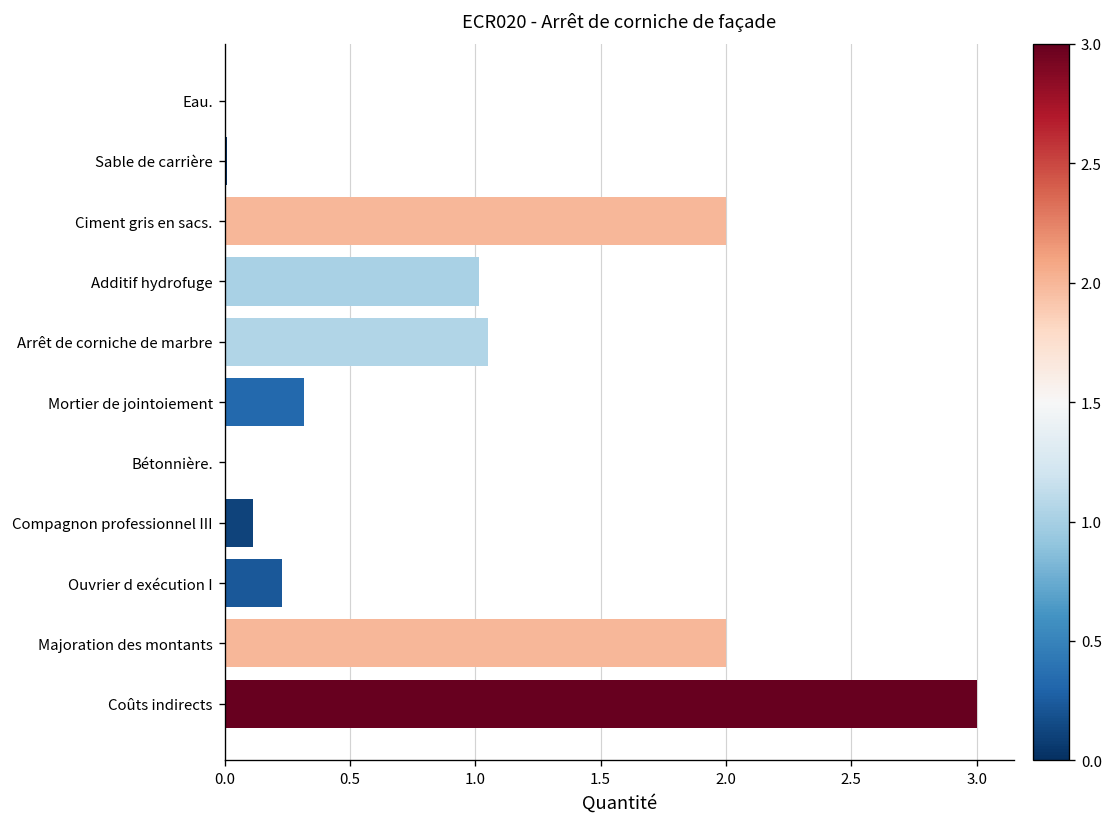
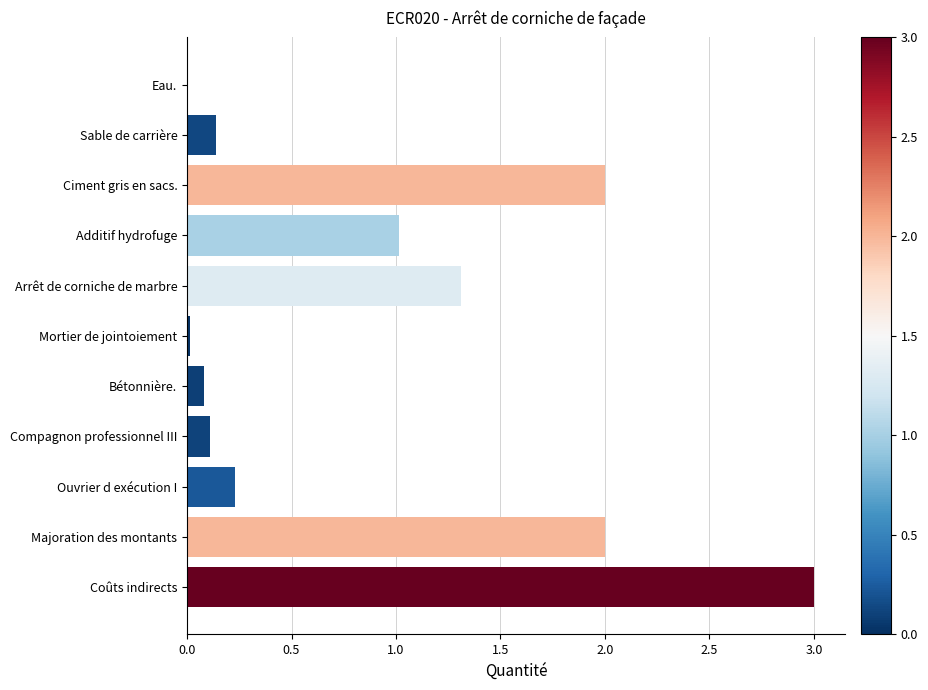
  {
-   "Sable de carrière": 0.01,
+   "Sable de carrière": 0.14,
    "Ciment gris en sacs.": 2.00,
    "Additif hydrofuge": 1.02,
-   "Arrêt de corniche de marbre": 1.05,
-   "Mortier de jointoiement": 0.32,
-   "Bétonnière.": 0.01,
+   "Arrêt de corniche de marbre": 1.31,
+   "Mortier de jointoiement": 0.02,
+   "Bétonnière.": 0.08,
    "Compagnon professionnel III": 0.11,
    "Ouvrier d exécution I": 0.23,
    "Majoration des montants": 2.00,
    "Coûts indirects": 3.00
  }
